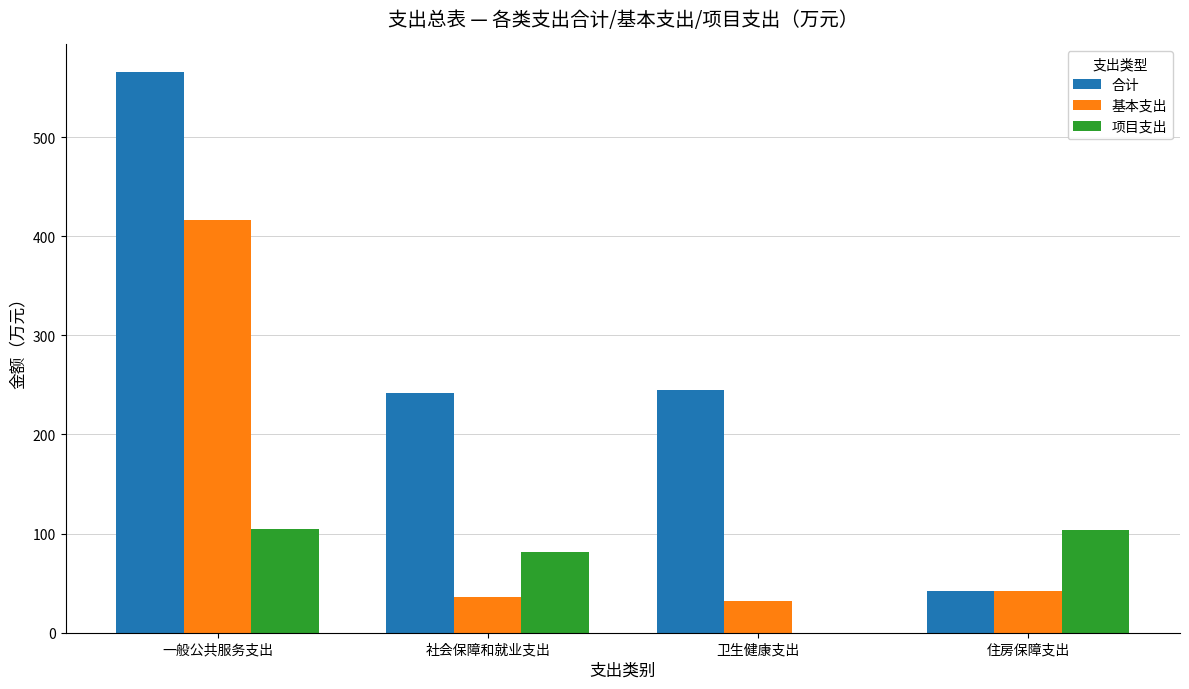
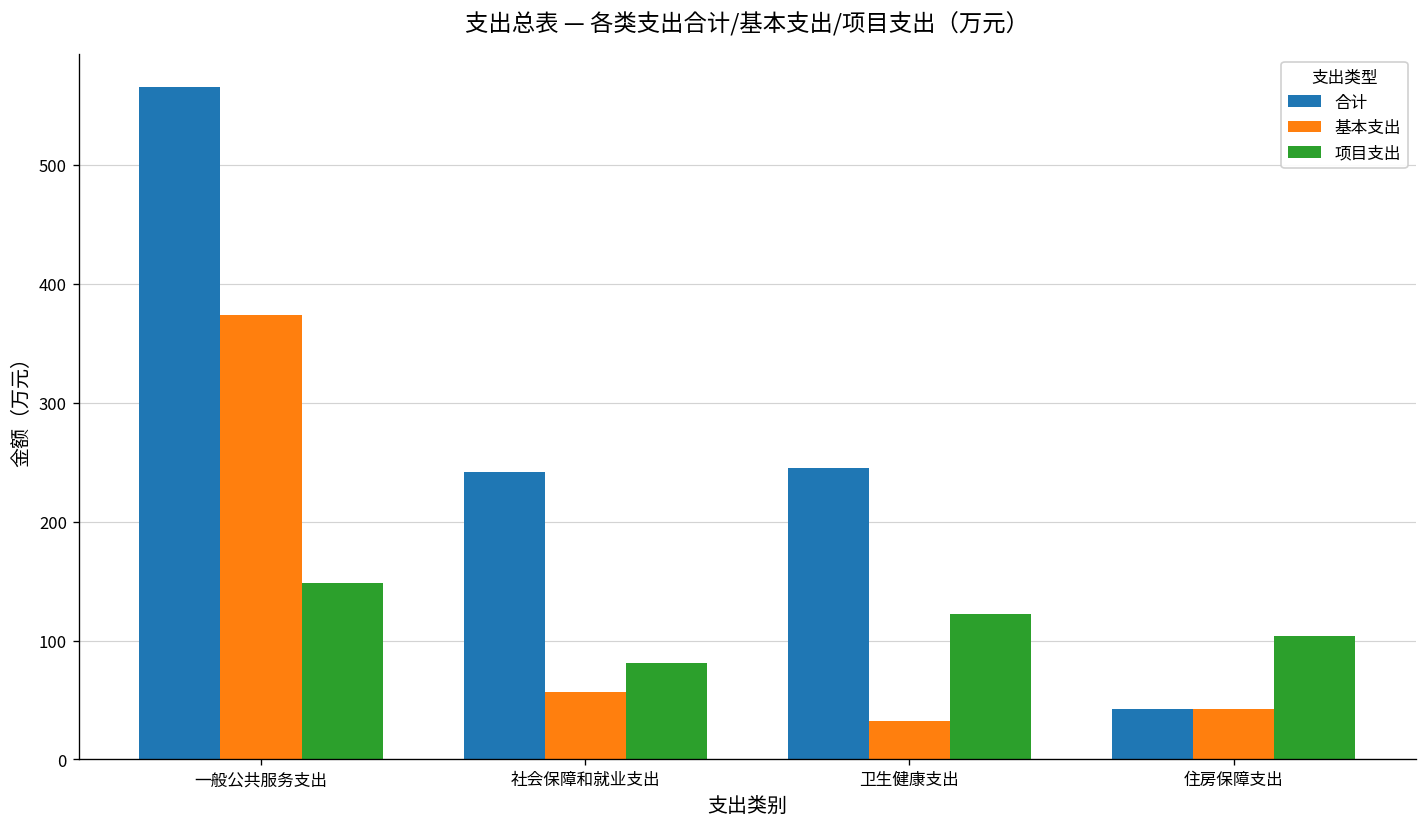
  {
    "合计": {
      "一般公共服务支出": 570,
      "社会保障和就业支出": 240,
      "卫生健康支出": 250,
      "住房保障支出": 40
    },
    "基本支出": {
-     "一般公共服务支出": 420,
-     "社会保障和就业支出": 40,
+     "一般公共服务支出": 370,
+     "社会保障和就业支出": 60,
      "卫生健康支出": 30,
      "住房保障支出": 40
    },
    "项目支出": {
-     "一般公共服务支出": 100,
+     "一般公共服务支出": 150,
      "社会保障和就业支出": 80,
-     "卫生健康支出": 0,
+     "卫生健康支出": 120,
      "住房保障支出": 100
    }
  }
